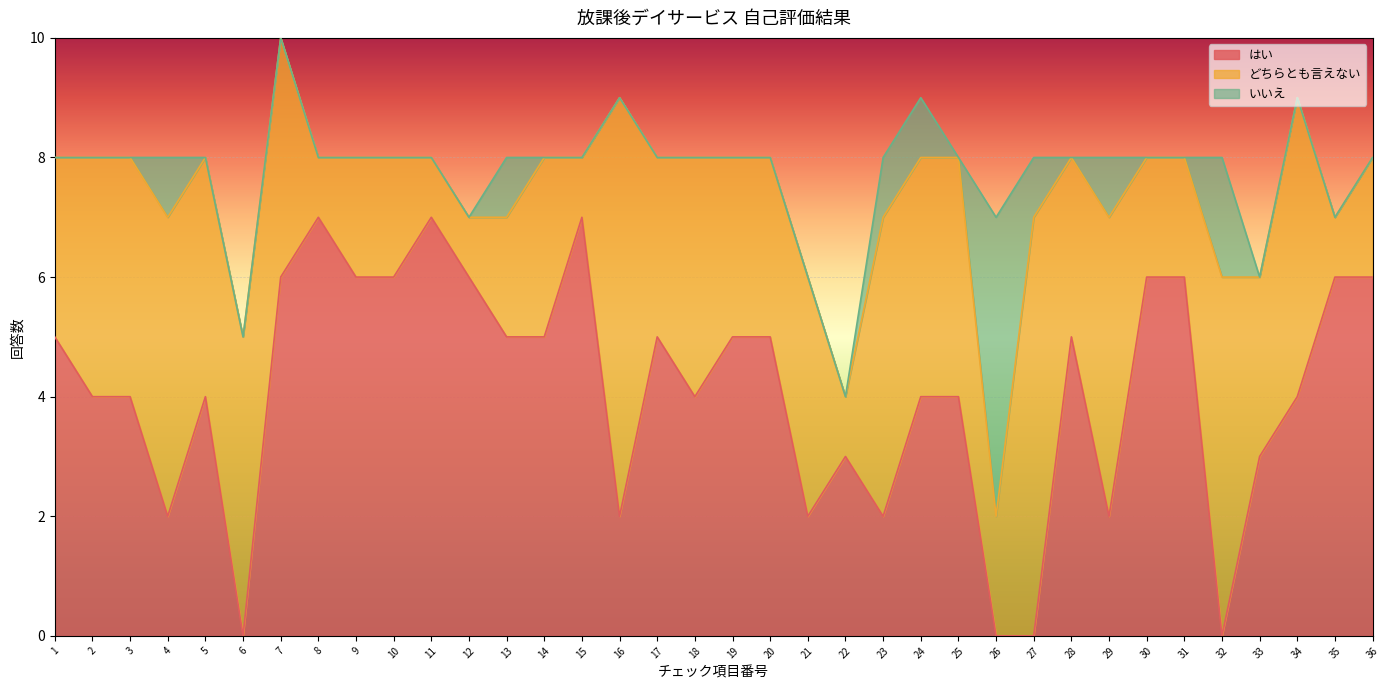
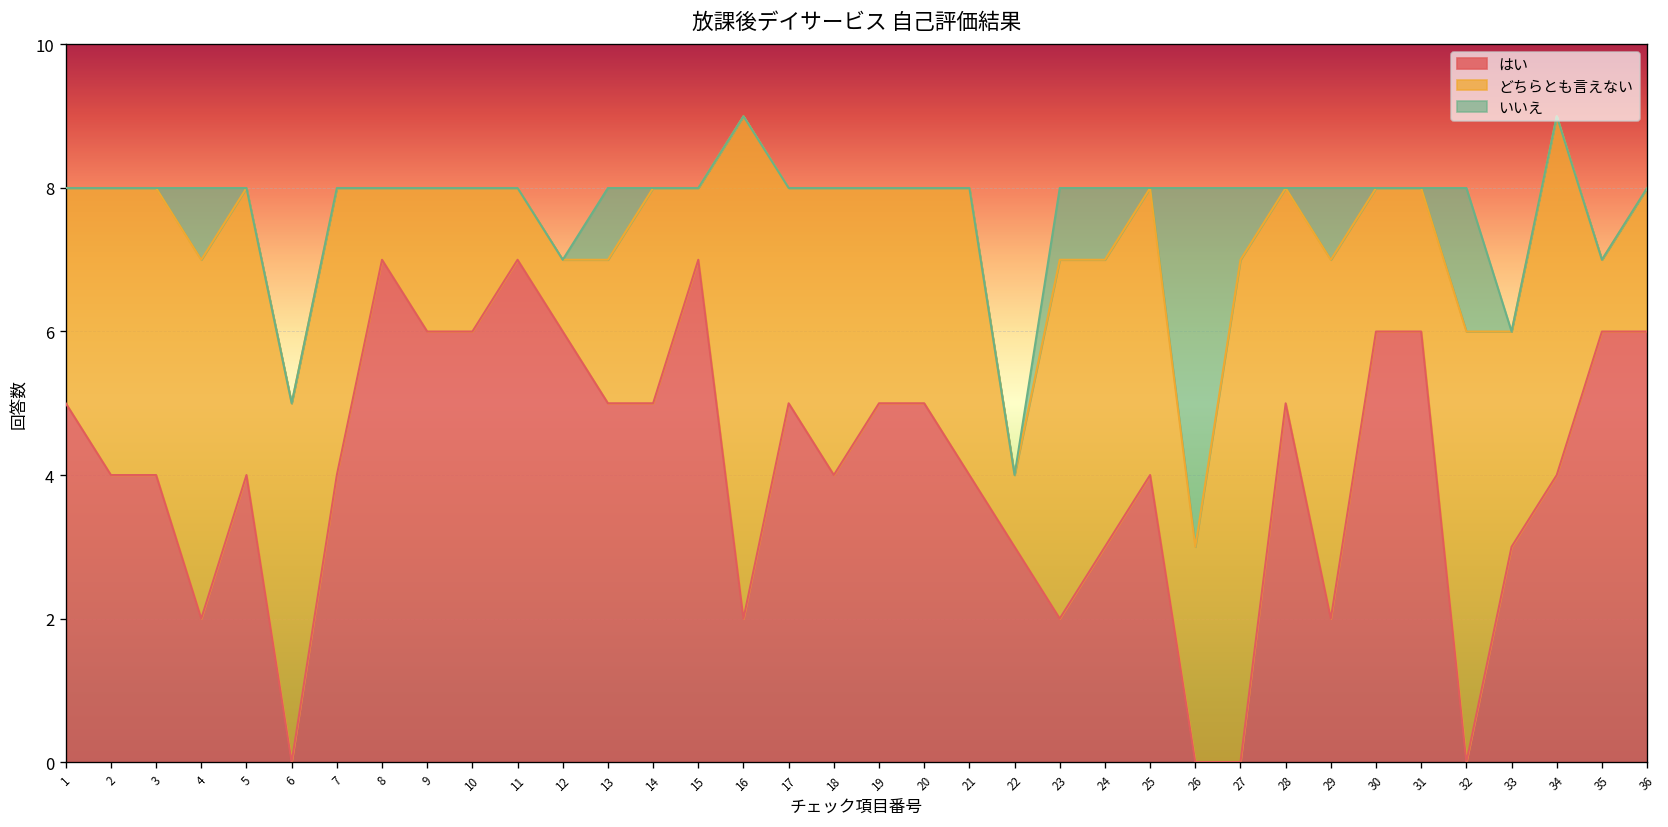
  {
    "はい": {
      "1": 5,
      "2": 4,
      "3": 4,
      "4": 2,
      "5": 4,
      "6": 0,
-     "7": 6,
+     "7": 4,
      "8": 7,
      "9": 6,
      "10": 6,
      "11": 7,
      "12": 6,
      "13": 5,
      "14": 5,
      "15": 7,
      "16": 2,
      "17": 5,
      "18": 4,
      "19": 5,
      "20": 5,
-     "21": 2,
+     "21": 4,
      "22": 3,
      "23": 2,
-     "24": 4,
+     "24": 3,
      "25": 4,
      "26": 0,
      "27": 0,
      "28": 5,
      "29": 2,
      "30": 6,
      "31": 6,
      "32": 0,
      "33": 3,
      "34": 4,
      "35": 6,
      "36": 6
    },
    "どちらとも言えない": {
      "4": 5,
      "13": 2,
      "23": 5,
      "24": 4,
-     "26": 2,
+     "26": 3,
      "27": 7,
      "29": 5,
      "32": 6
    },
    "いいえ": {
      "4": 1,
      "13": 1,
      "23": 1,
      "24": 1,
      "26": 5,
      "27": 1,
      "29": 1,
      "32": 2
    }
  }
